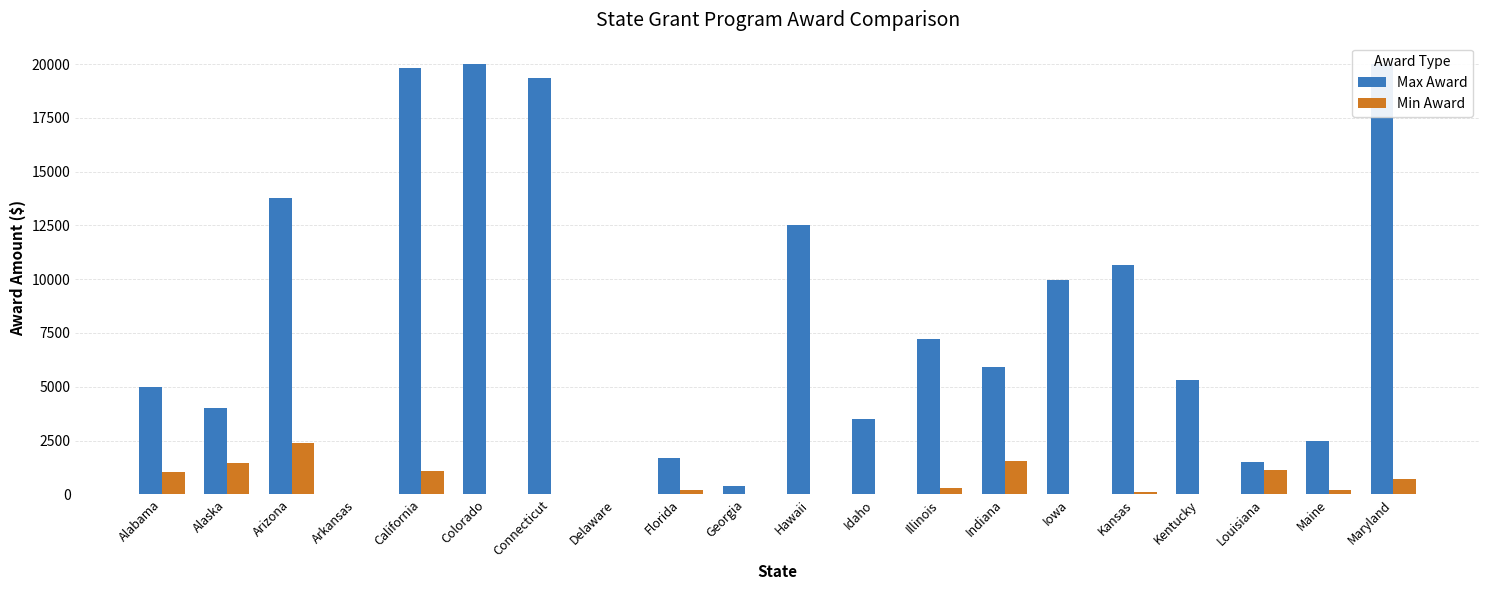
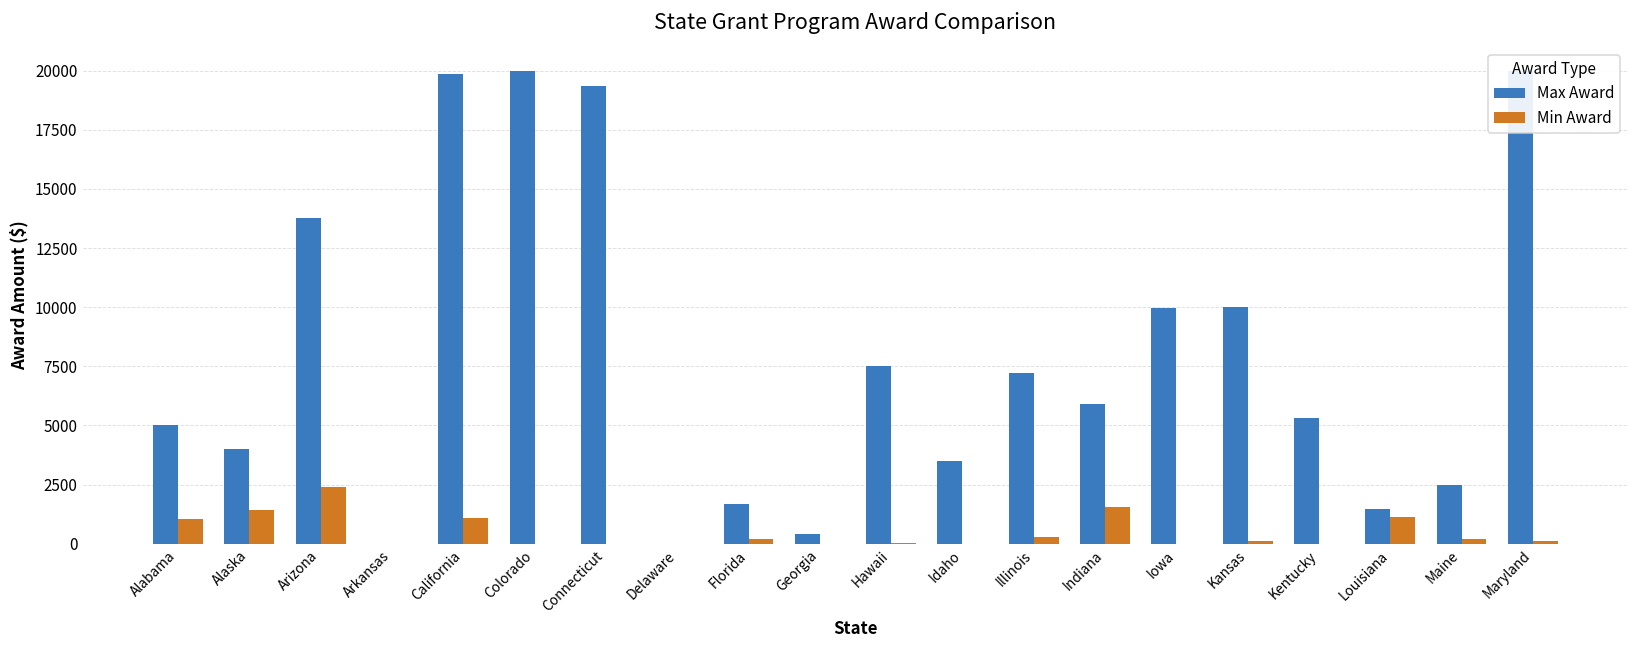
  {
    "Max Award": {
      "Alabama": 5000,
      "Alaska": 4000,
      "Arizona": 13800,
      "Arkansas": 0,
      "California": 19800,
      "Colorado": 20000,
      "Connecticut": 19400,
      "Delaware": 0,
      "Florida": 1700,
      "Georgia": 400,
-     "Hawaii": 12500,
+     "Hawaii": 7500,
      "Idaho": 3500,
      "Illinois": 7200,
      "Indiana": 5900,
      "Iowa": 10000,
-     "Kansas": 10700,
+     "Kansas": 10000,
      "Kentucky": 5300,
      "Louisiana": 1500,
      "Maine": 2500
    },
    "Min Award": {
      "Alabama": 1000,
      "Alaska": 1400,
      "Arizona": 2400,
      "Arkansas": 0,
      "California": 1100,
      "Colorado": 0,
      "Delaware": 0,
      "Florida": 200,
      "Georgia": 0,
      "Idaho": 0,
      "Illinois": 300,
      "Indiana": 1600,
      "Iowa": 0,
      "Kentucky": 0,
      "Louisiana": 1100,
      "Maine": 200,
-     "Maryland": 700
+     "Maryland": 100
    }
  }
